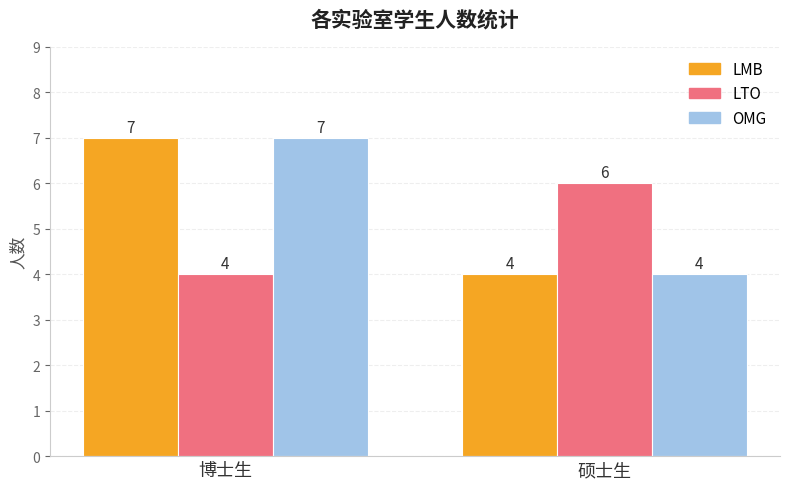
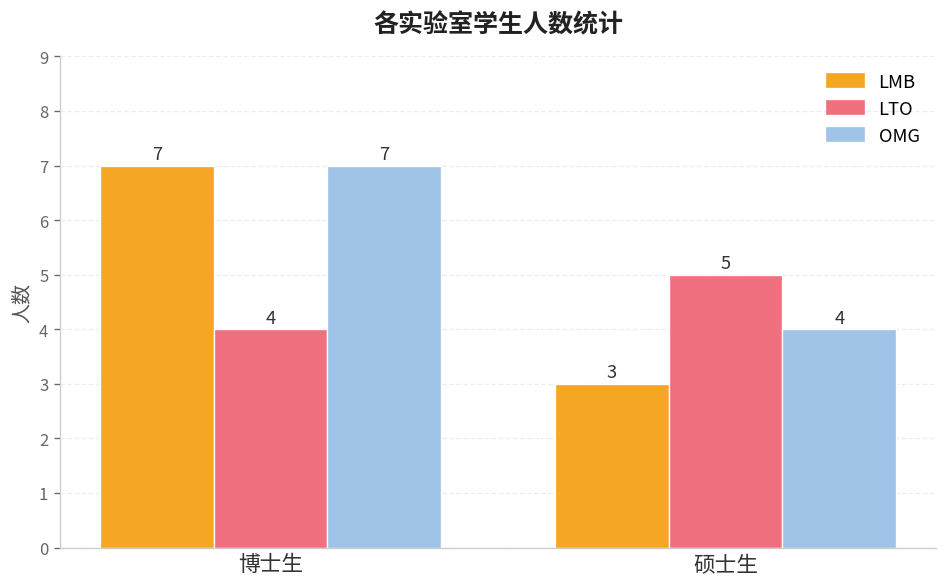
  {
    "LMB": {
      "博士生": 7,
-     "硕士生": 4
+     "硕士生": 3
    },
    "LTO": {
      "博士生": 4,
-     "硕士生": 6
+     "硕士生": 5
    },
    "OMG": {
      "博士生": 7,
      "硕士生": 4
    }
  }
